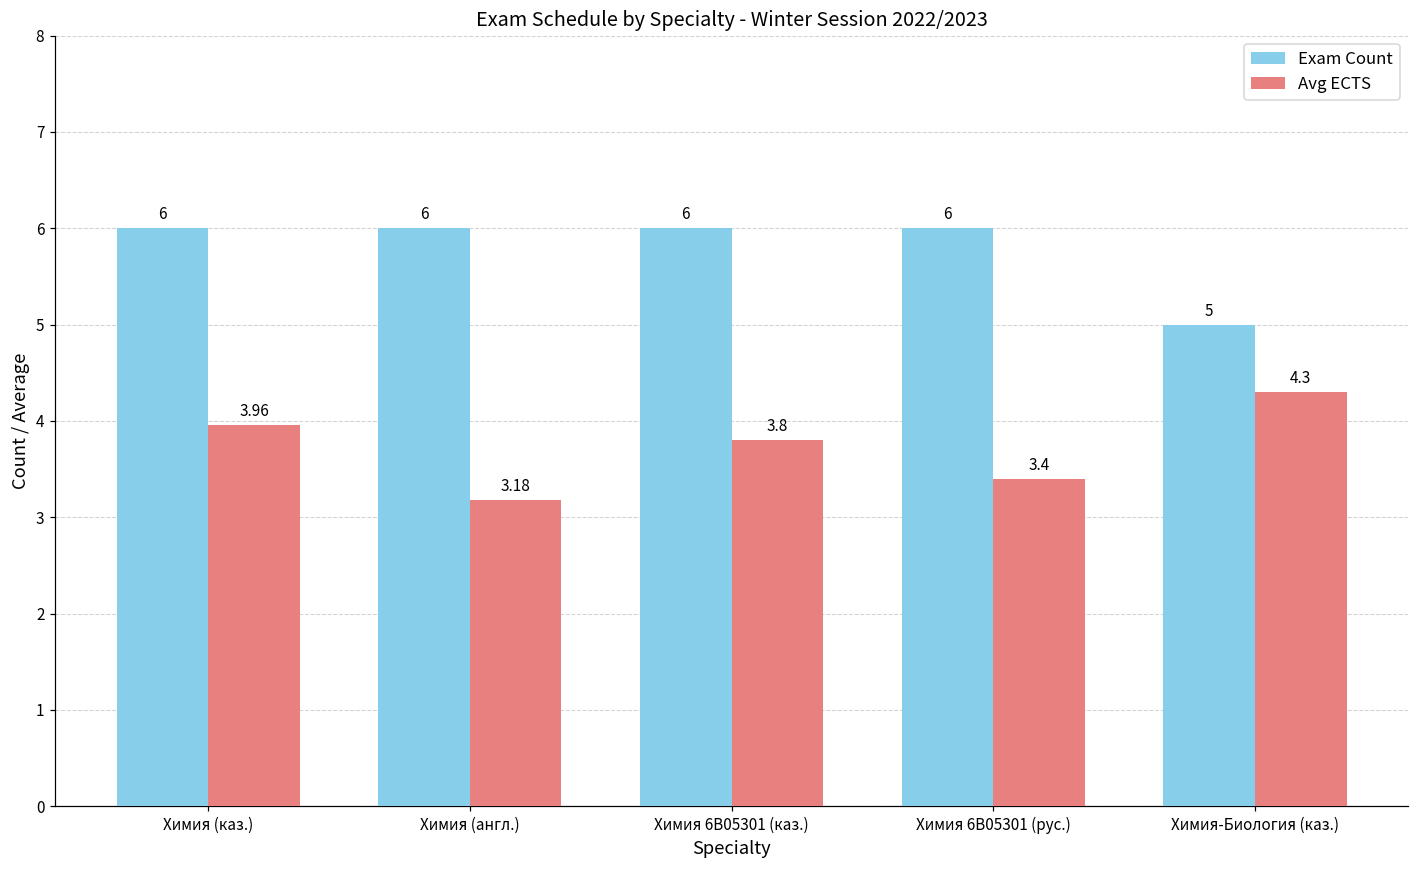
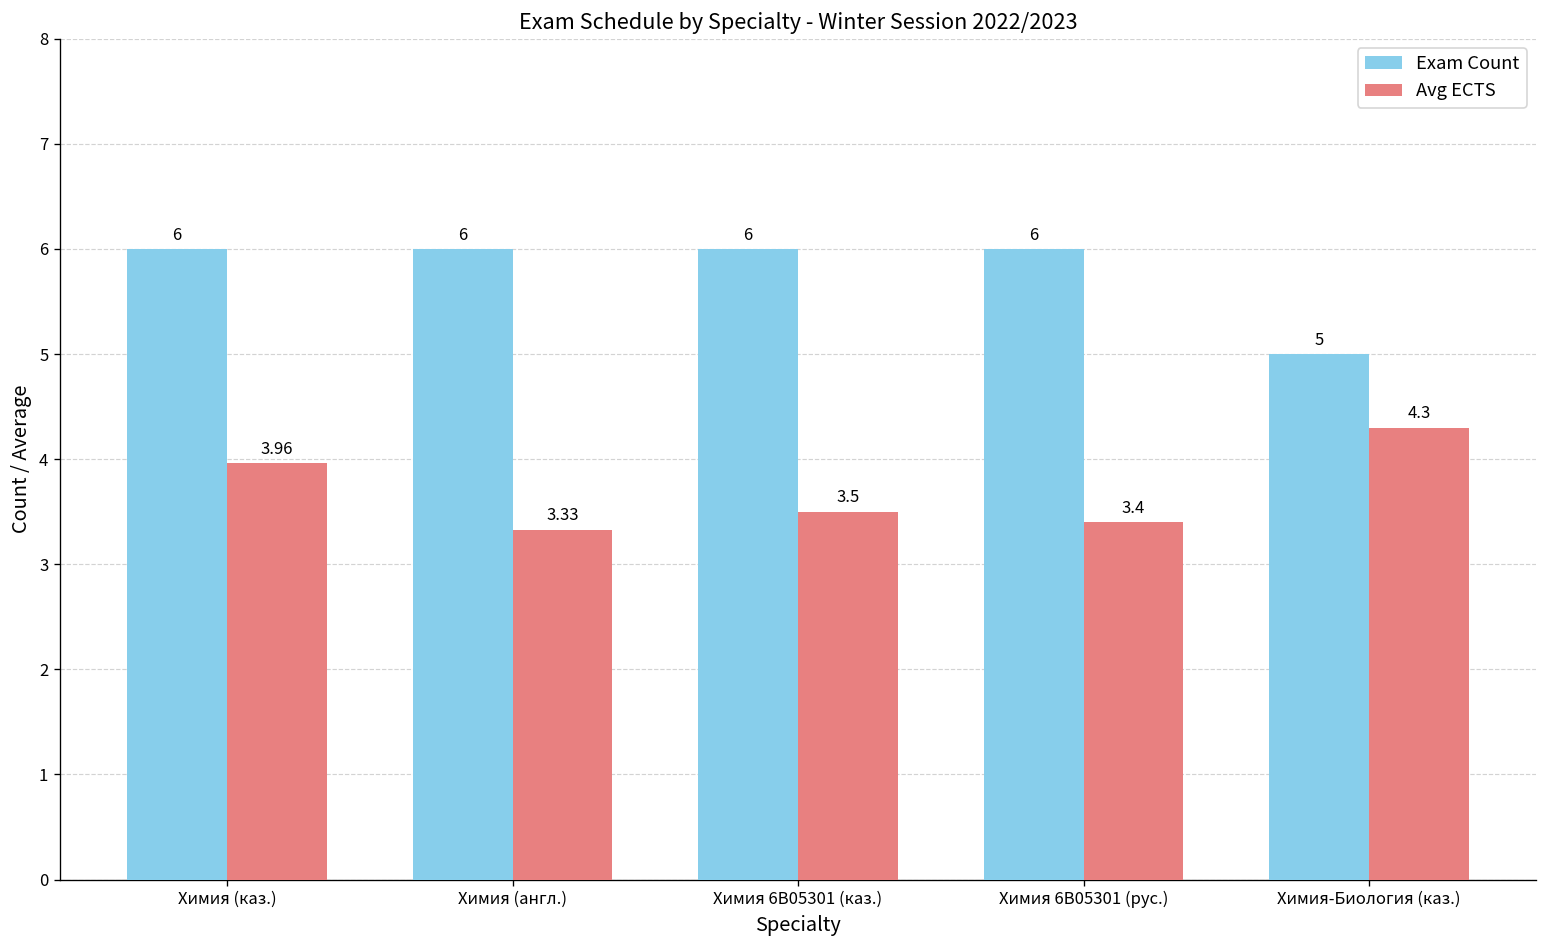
  {
    "Exam Count": {
      "Химия (каз.)": 6,
      "Химия (англ.)": 6,
      "Химия 6В05301 (каз.)": 6,
      "Химия 6В05301 (рус.)": 6,
      "Химия-Биология (каз.)": 5
    },
    "Avg ECTS": {
      "Химия (каз.)": 3.96,
-     "Химия (англ.)": 3.18,
-     "Химия 6В05301 (каз.)": 3.8,
+     "Химия (англ.)": 3.33,
+     "Химия 6В05301 (каз.)": 3.5,
      "Химия 6В05301 (рус.)": 3.4,
      "Химия-Биология (каз.)": 4.3
    }
  }
